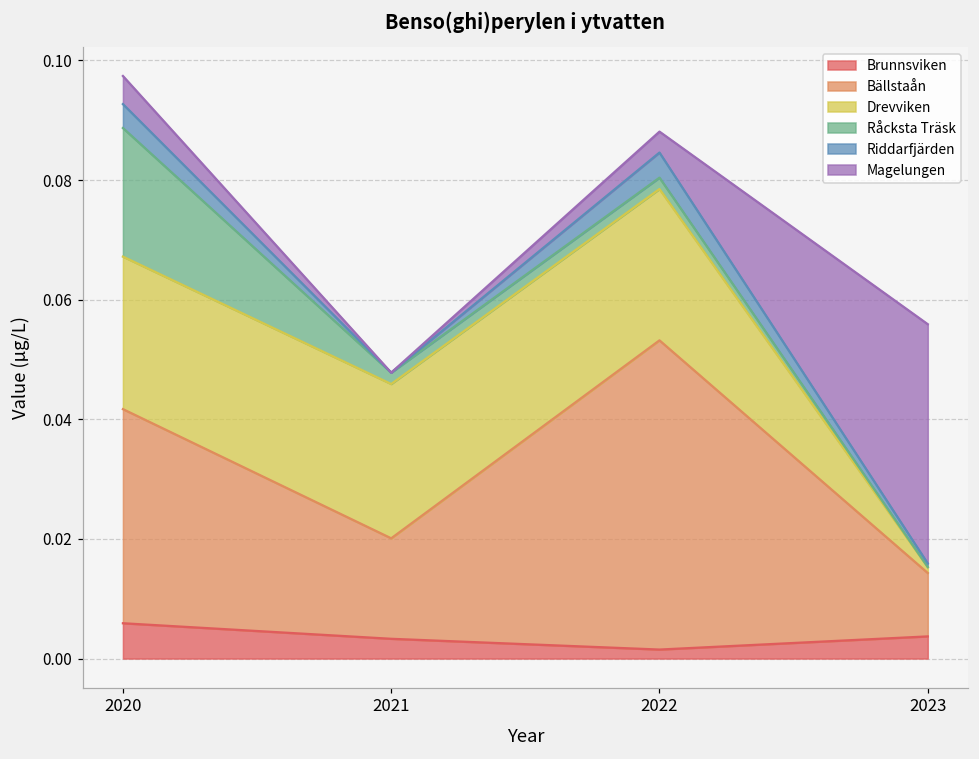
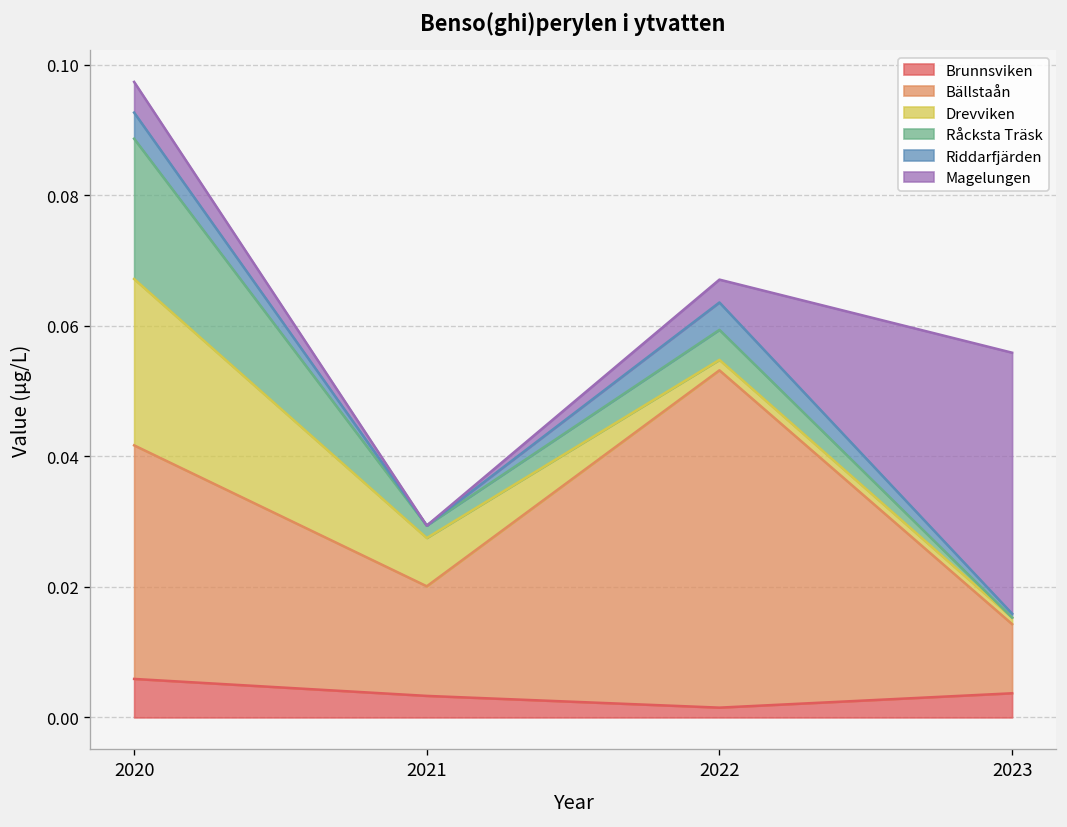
  {
    "Drevviken": {
      "2020": 0.025,
-     "2021": 0.026,
-     "2022": 0.025
+     "2021": 0.007,
+     "2022": 0.002
    },
    "Råcksta Träsk": {
      "2020": 0.022,
-     "2022": 0.002
+     "2022": 0.005
    },
    "Riddarfjärden": {
      "2020": 0.004,
      "2022": 0.004,
      "2023": 0.001
    },
    "Magelungen": {
      "2020": 0.005,
      "2022": 0.004,
      "2023": 0.040
    }
  }
